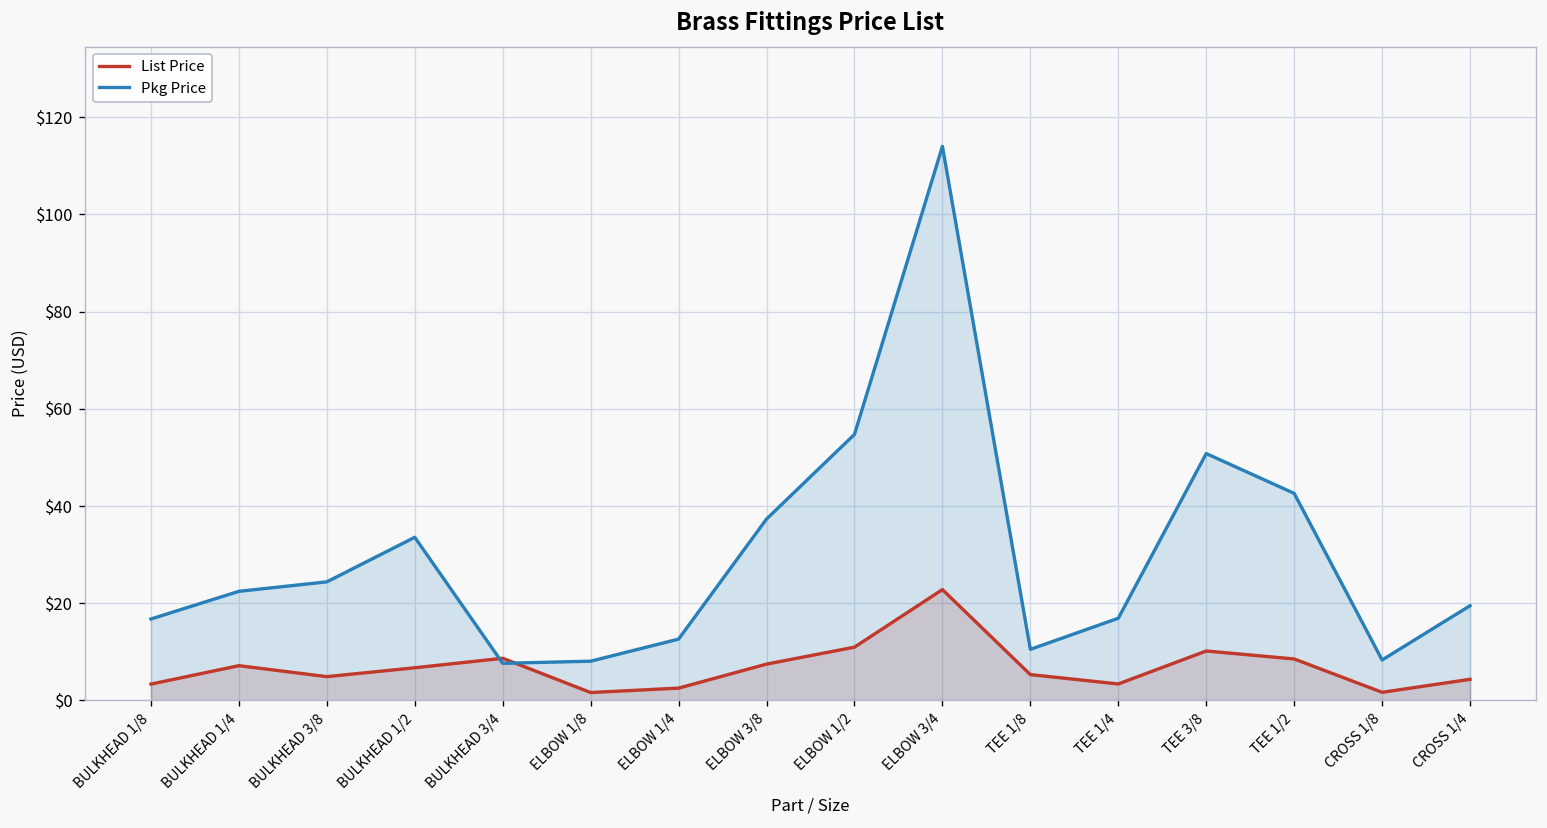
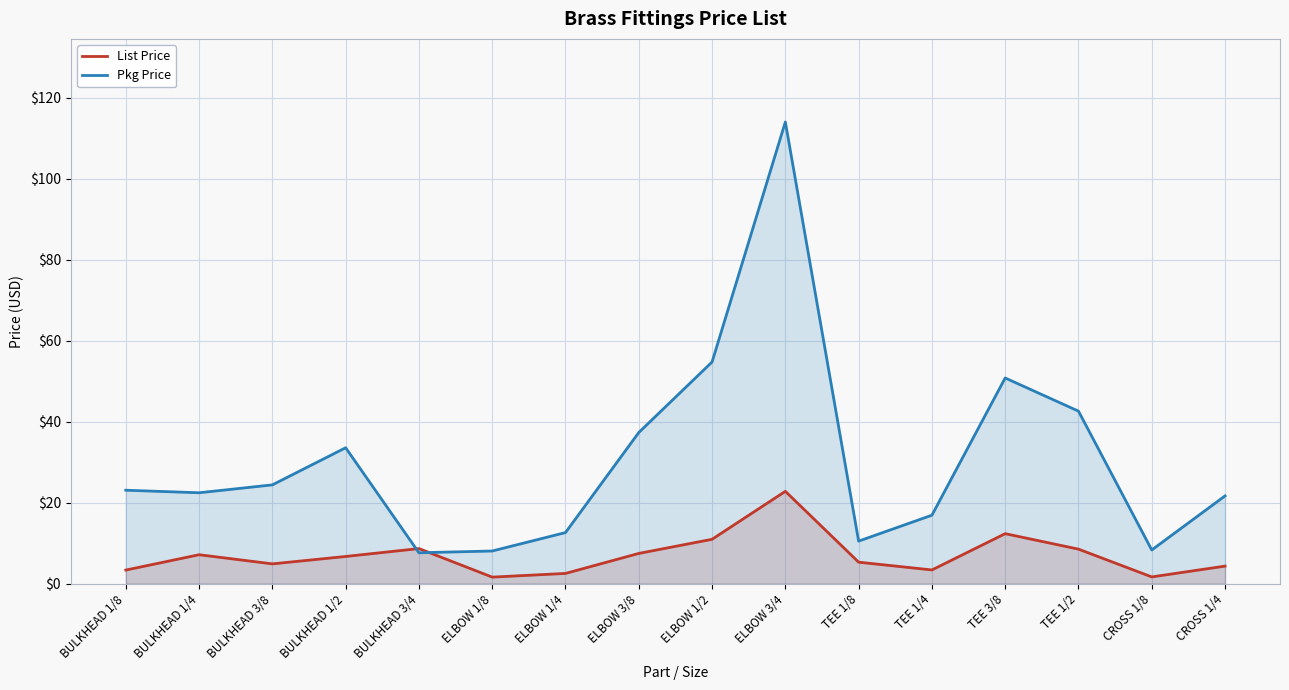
  {
    "List Price": {
      "BULKHEAD 1/8": "$3",
      "BULKHEAD 1/4": "$7",
      "BULKHEAD 3/8": "$5",
      "BULKHEAD 1/2": "$7",
      "BULKHEAD 3/4": "$9",
      "ELBOW 1/8": "$2",
      "ELBOW 1/4": "$3",
      "ELBOW 3/8": "$7",
      "ELBOW 1/2": "$11",
      "ELBOW 3/4": "$23",
      "TEE 1/8": "$5",
      "TEE 1/4": "$3",
-     "TEE 3/8": "$10",
+     "TEE 3/8": "$12",
      "TEE 1/2": "$9",
      "CROSS 1/8": "$2",
      "CROSS 1/4": "$4"
    },
    "Pkg Price": {
-     "BULKHEAD 1/8": "$17",
+     "BULKHEAD 1/8": "$23",
      "BULKHEAD 1/4": "$22",
      "BULKHEAD 3/8": "$24",
      "BULKHEAD 1/2": "$34",
      "BULKHEAD 3/4": "$8",
      "ELBOW 1/8": "$8",
      "ELBOW 1/4": "$13",
      "ELBOW 3/8": "$37",
      "ELBOW 1/2": "$55",
      "ELBOW 3/4": "$114",
      "TEE 1/8": "$11",
      "TEE 1/4": "$17",
      "TEE 3/8": "$51",
      "TEE 1/2": "$43",
      "CROSS 1/8": "$8",
-     "CROSS 1/4": "$19"
+     "CROSS 1/4": "$22"
    }
  }
